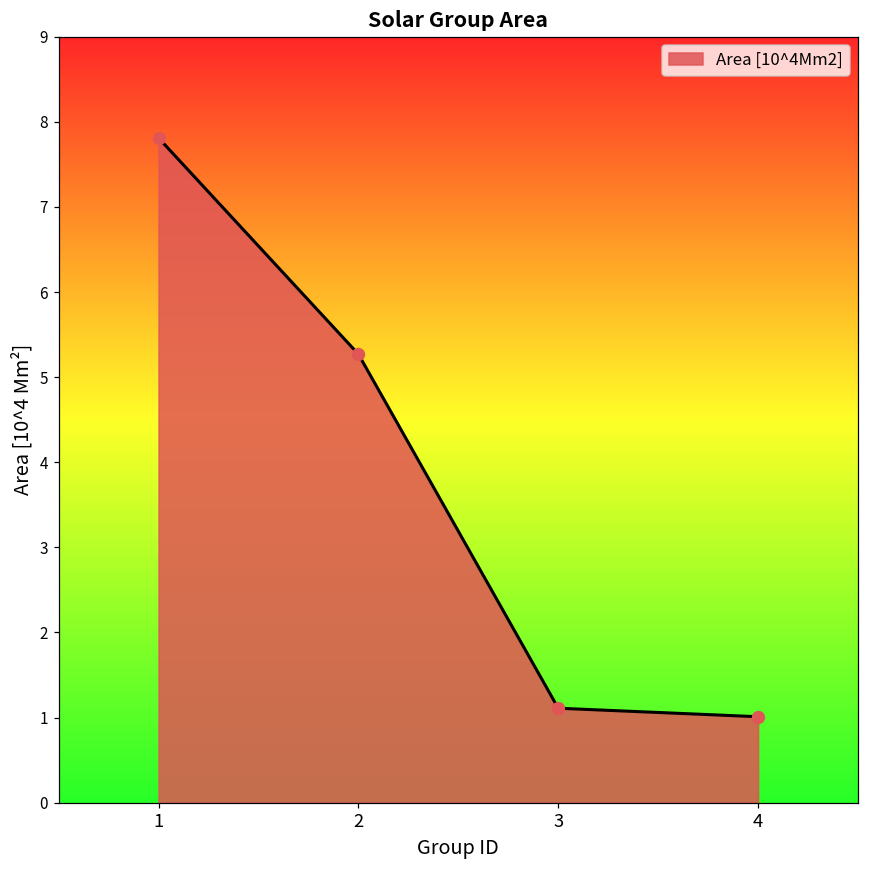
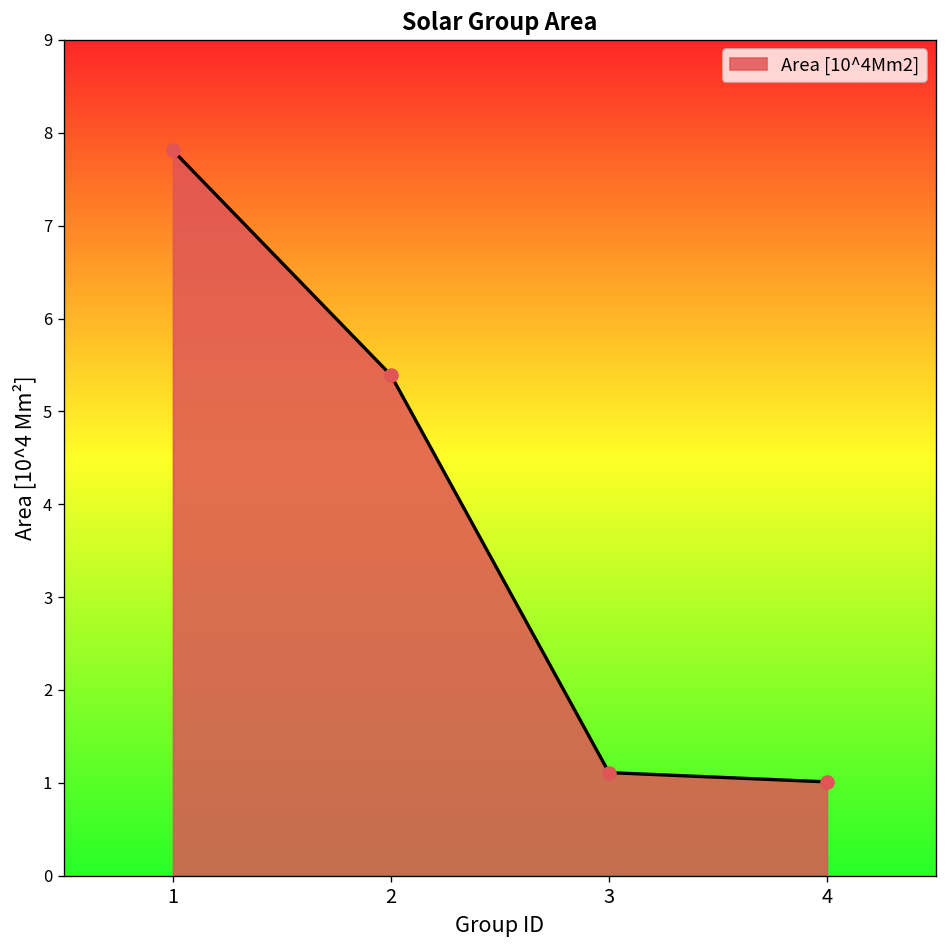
  {
    "1": 7.8,
-   "2": 5.3,
+   "2": 5.4,
    "3": 1.1,
    "4": 1.0
  }
